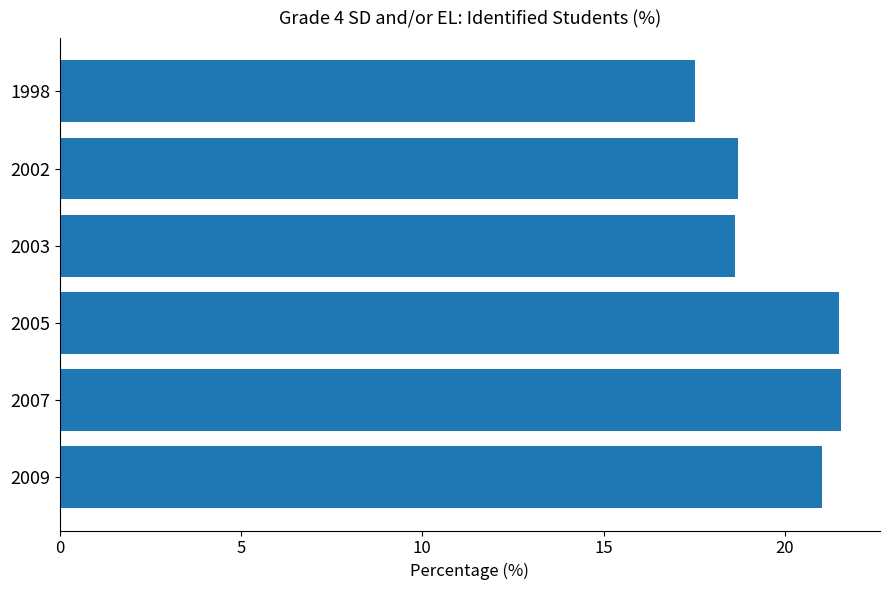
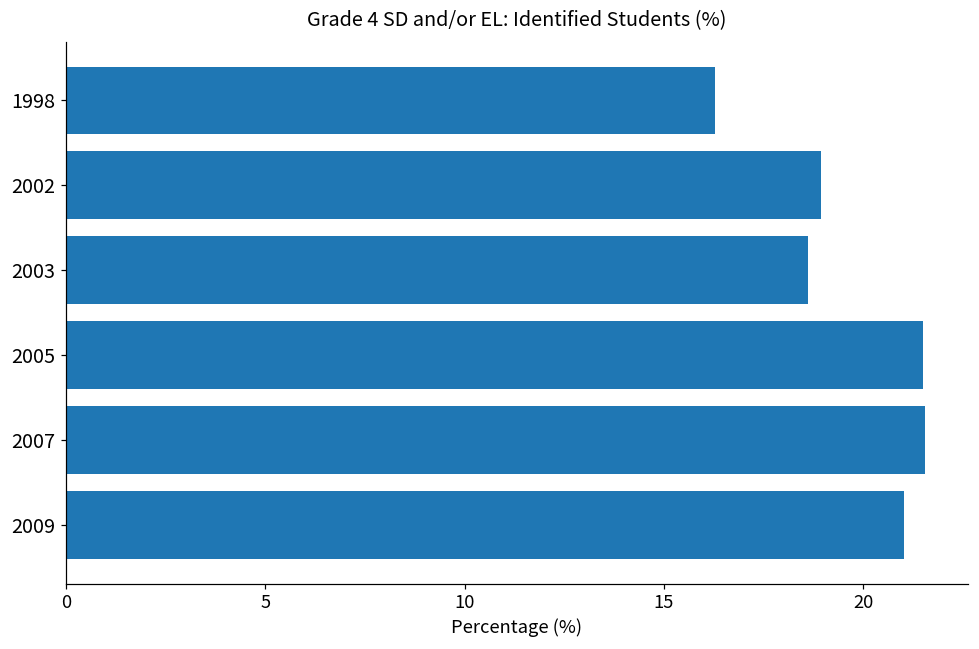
  {
-   "1998": 17.5,
-   "2002": 18.7,
+   "1998": 16.3,
+   "2002": 18.9,
    "2003": 18.6,
    "2005": 21.5,
    "2007": 21.6,
    "2009": 21.0
  }
